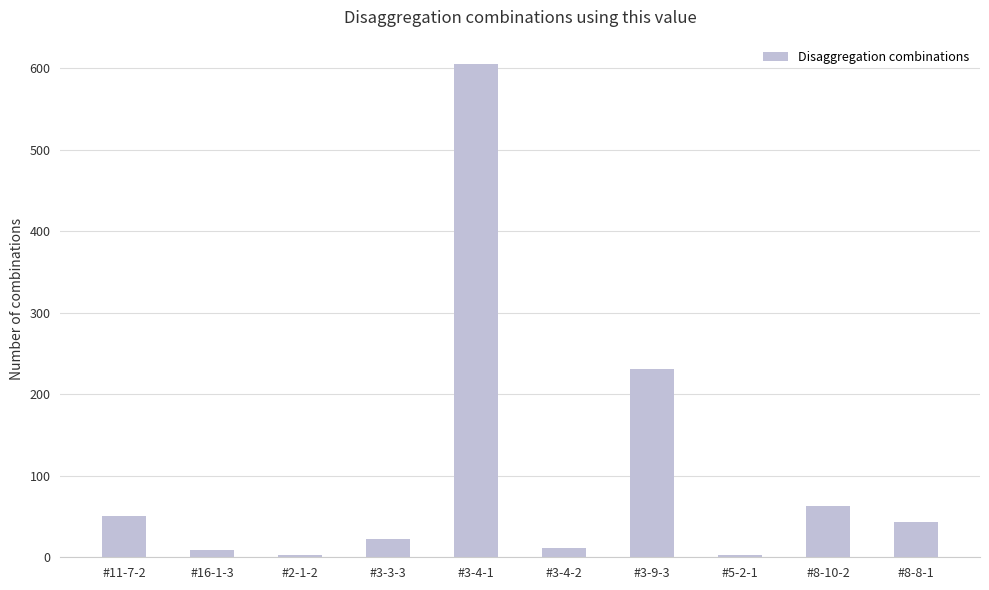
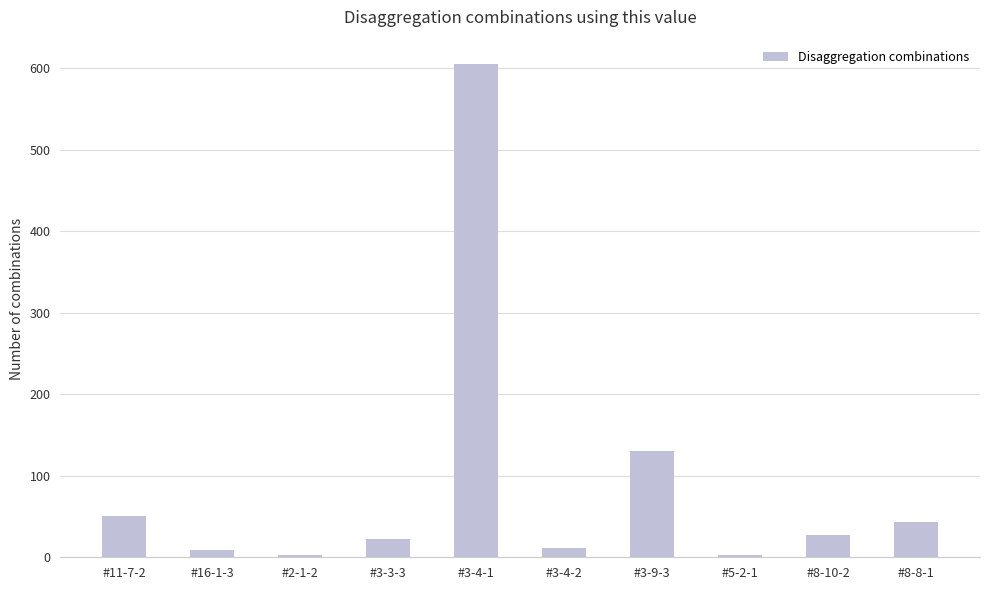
  {
    "#11-7-2": 50,
    "#16-1-3": 10,
    "#3-3-3": 20,
    "#3-4-1": 610,
    "#3-4-2": 10,
-   "#3-9-3": 230,
-   "#8-10-2": 60,
+   "#3-9-3": 130,
+   "#8-10-2": 30,
    "#8-8-1": 40
  }
